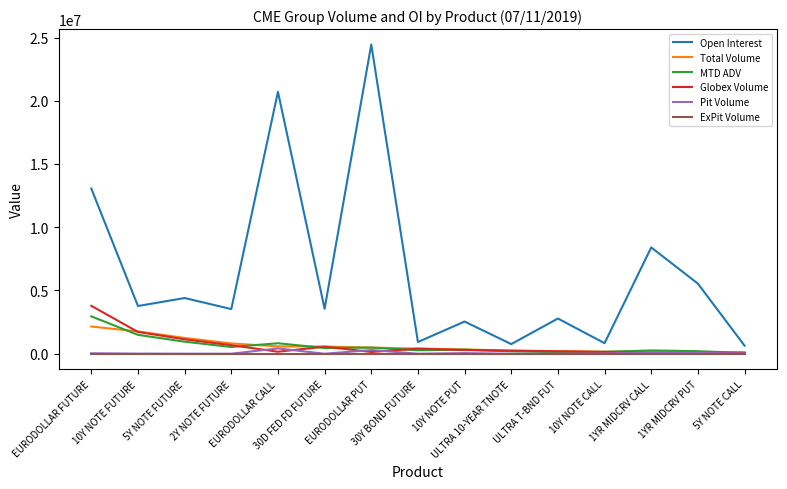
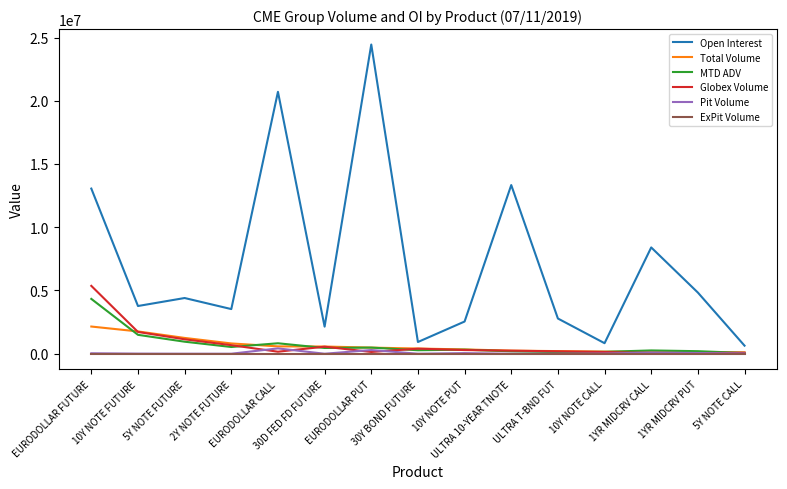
  {
    "Open Interest": {
      "EURODOLLAR FUTURE": 13100000,
      "10Y NOTE FUTURE": 3800000,
      "5Y NOTE FUTURE": 4400000,
      "2Y NOTE FUTURE": 3500000,
      "EURODOLLAR CALL": 20700000,
-     "30D FED FD FUTURE": 3600000,
+     "30D FED FD FUTURE": 2100000,
      "EURODOLLAR PUT": 24400000,
      "30Y BOND FUTURE": 900000,
      "10Y NOTE PUT": 2500000,
-     "ULTRA 10-YEAR TNOTE": 800000,
+     "ULTRA 10-YEAR TNOTE": 13300000,
      "ULTRA T-BND FUT": 2800000,
      "10Y NOTE CALL": 800000,
      "1YR MIDCRV CALL": 8400000,
-     "1YR MIDCRV PUT": 5500000,
+     "1YR MIDCRV PUT": 4800000,
      "5Y NOTE CALL": 600000
    },
    "Total Volume": {
      "EURODOLLAR FUTURE": 2200000
    },
    "MTD ADV": {
-     "EURODOLLAR FUTURE": 3000000,
+     "EURODOLLAR FUTURE": 4300000,
      "10Y NOTE FUTURE": 1500000,
      "EURODOLLAR CALL": 800000
    },
    "Globex Volume": {
-     "EURODOLLAR FUTURE": 3800000
+     "EURODOLLAR FUTURE": 5400000
    }
  }
